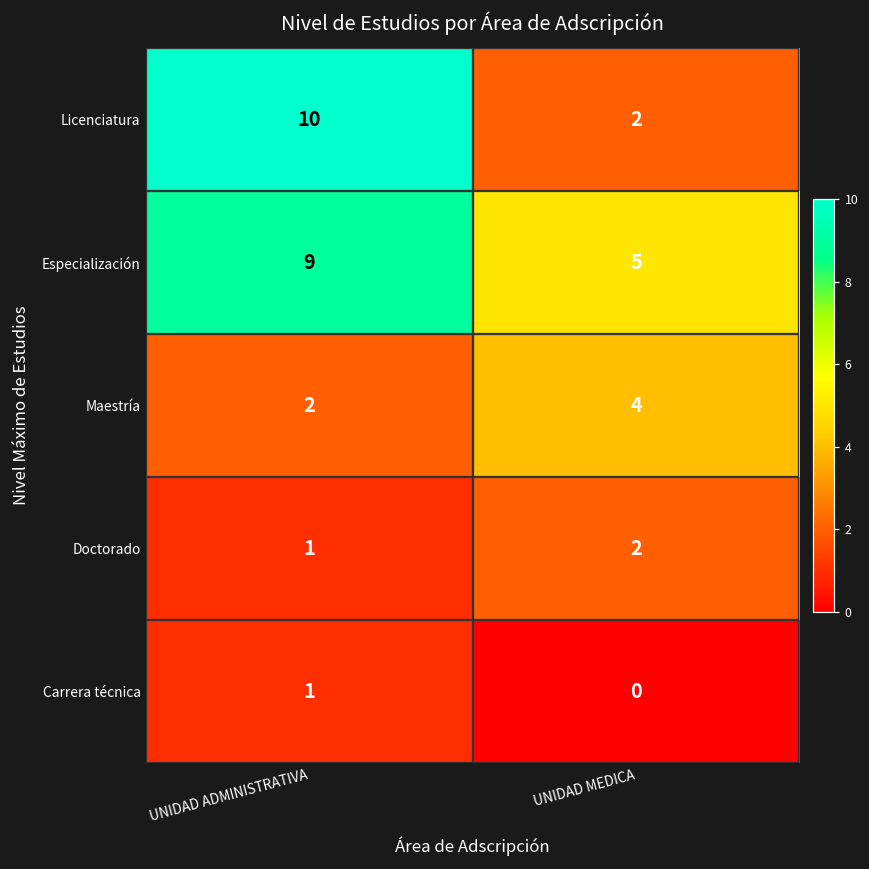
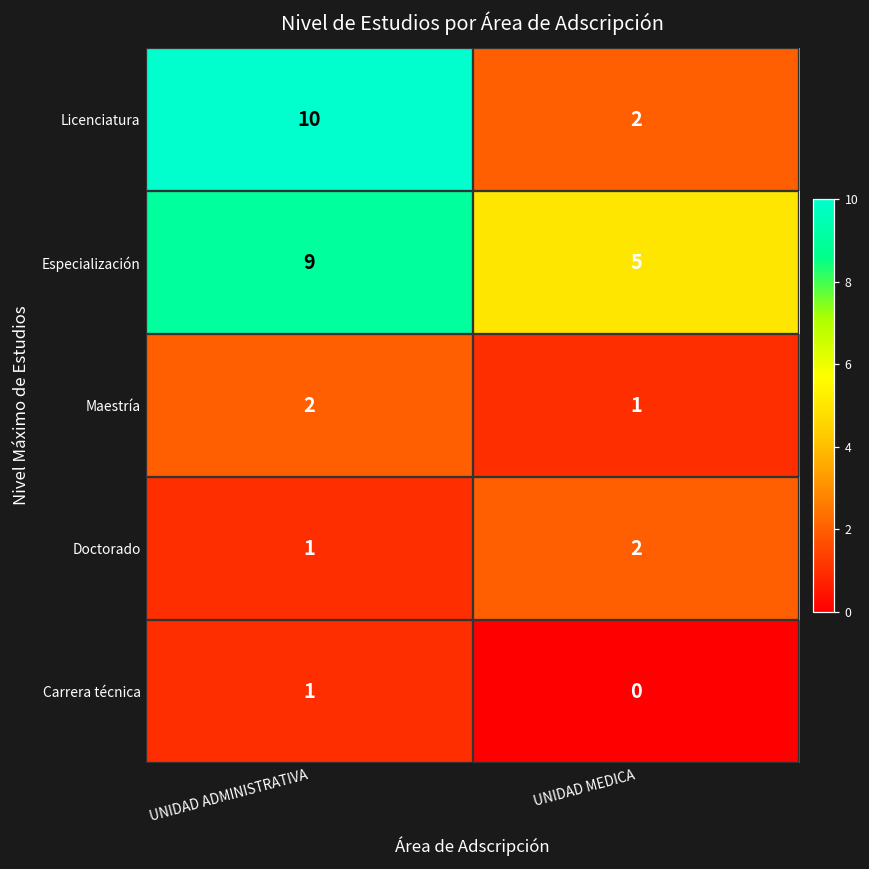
  {
    "Licenciatura": {
      "UNIDAD ADMINISTRATIVA": 10,
      "UNIDAD MEDICA": 2
    },
    "Especialización": {
      "UNIDAD ADMINISTRATIVA": 9,
      "UNIDAD MEDICA": 5
    },
    "Maestría": {
      "UNIDAD ADMINISTRATIVA": 2,
-     "UNIDAD MEDICA": 4
+     "UNIDAD MEDICA": 1
    },
    "Doctorado": {
      "UNIDAD ADMINISTRATIVA": 1,
      "UNIDAD MEDICA": 2
    },
    "Carrera técnica": {
      "UNIDAD ADMINISTRATIVA": 1,
      "UNIDAD MEDICA": 0
    }
  }
